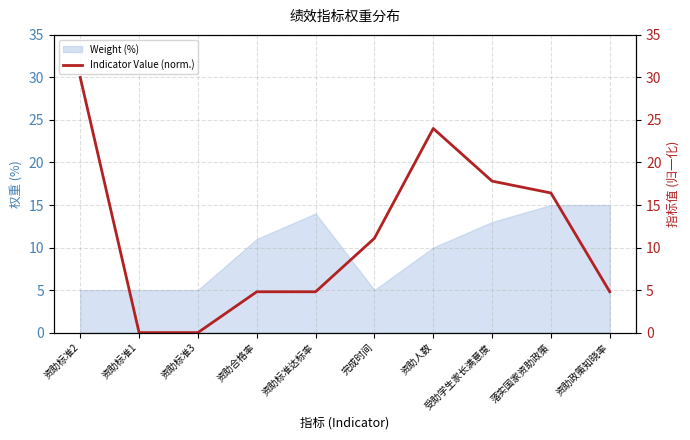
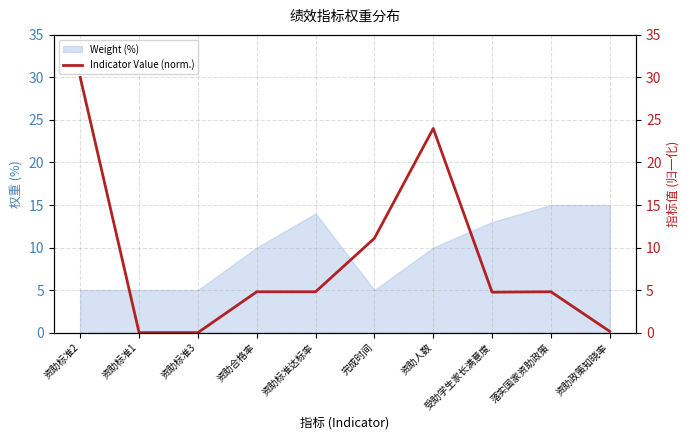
  {
    "Weight (%)": {
      "资助标准2": 5,
      "资助标准1": 5,
      "资助标准3": 5,
-     "资助合格率": 11,
+     "资助合格率": 10,
      "资助标准达标率": 14,
      "完成时间": 5,
      "资助人数": 10,
      "受助学生家长满意度": 13,
      "落实国家资助政策": 15,
      "资助政策知晓率": 15
    },
    "Indicator Value (norm.)": {
      "资助标准2": 30,
      "资助标准1": 0,
      "资助标准3": 0,
      "资助合格率": 5,
      "资助标准达标率": 5,
      "完成时间": 11,
      "资助人数": 24,
-     "受助学生家长满意度": 18,
-     "落实国家资助政策": 16,
-     "资助政策知晓率": 5
+     "受助学生家长满意度": 5,
+     "落实国家资助政策": 5,
+     "资助政策知晓率": 0
    }
  }
